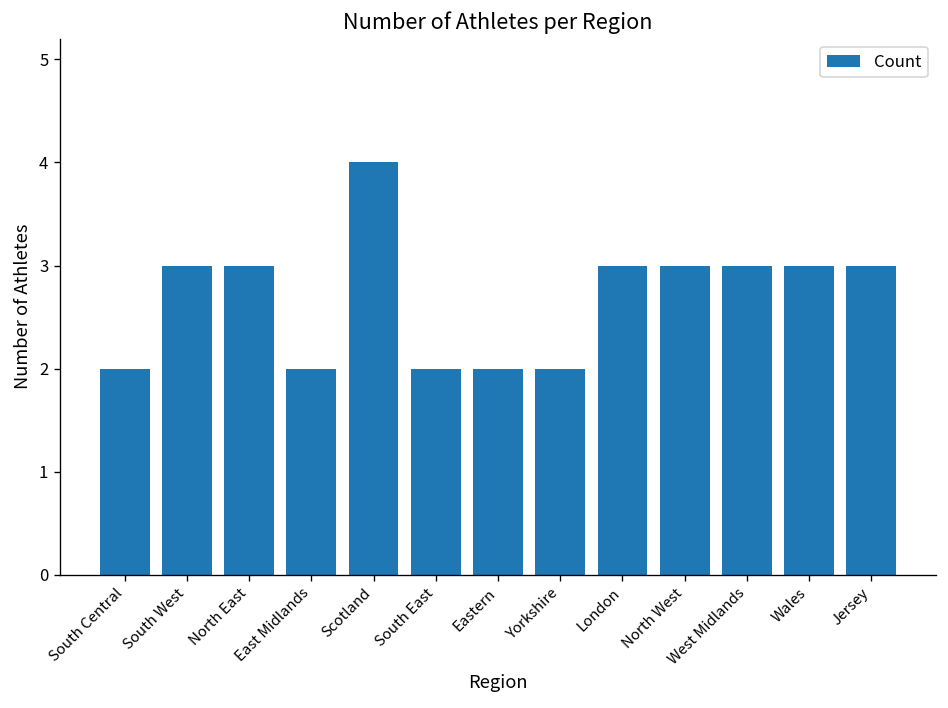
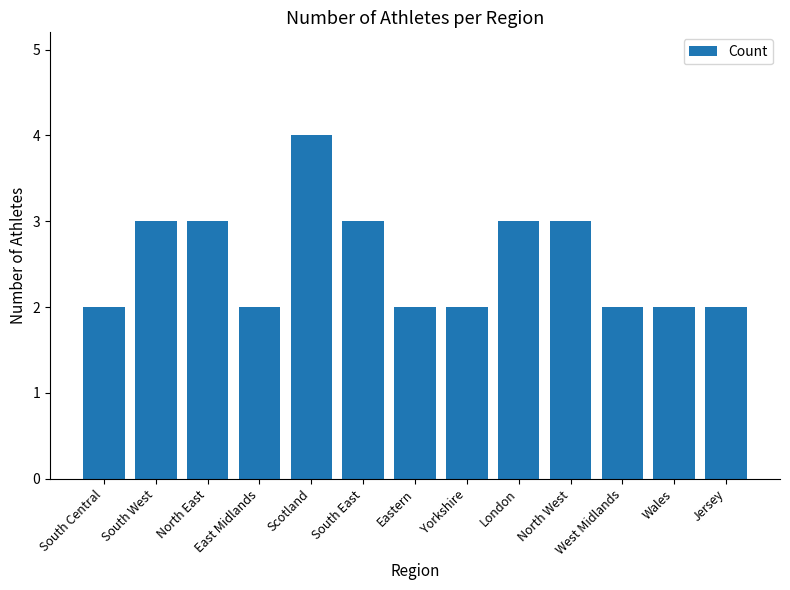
  {
    "South Central": 2,
    "South West": 3,
    "North East": 3,
    "East Midlands": 2,
    "Scotland": 4,
-   "South East": 2,
+   "South East": 3,
    "Eastern": 2,
    "Yorkshire": 2,
    "London": 3,
    "North West": 3,
-   "West Midlands": 3,
-   "Wales": 3,
-   "Jersey": 3
+   "West Midlands": 2,
+   "Wales": 2,
+   "Jersey": 2
  }
